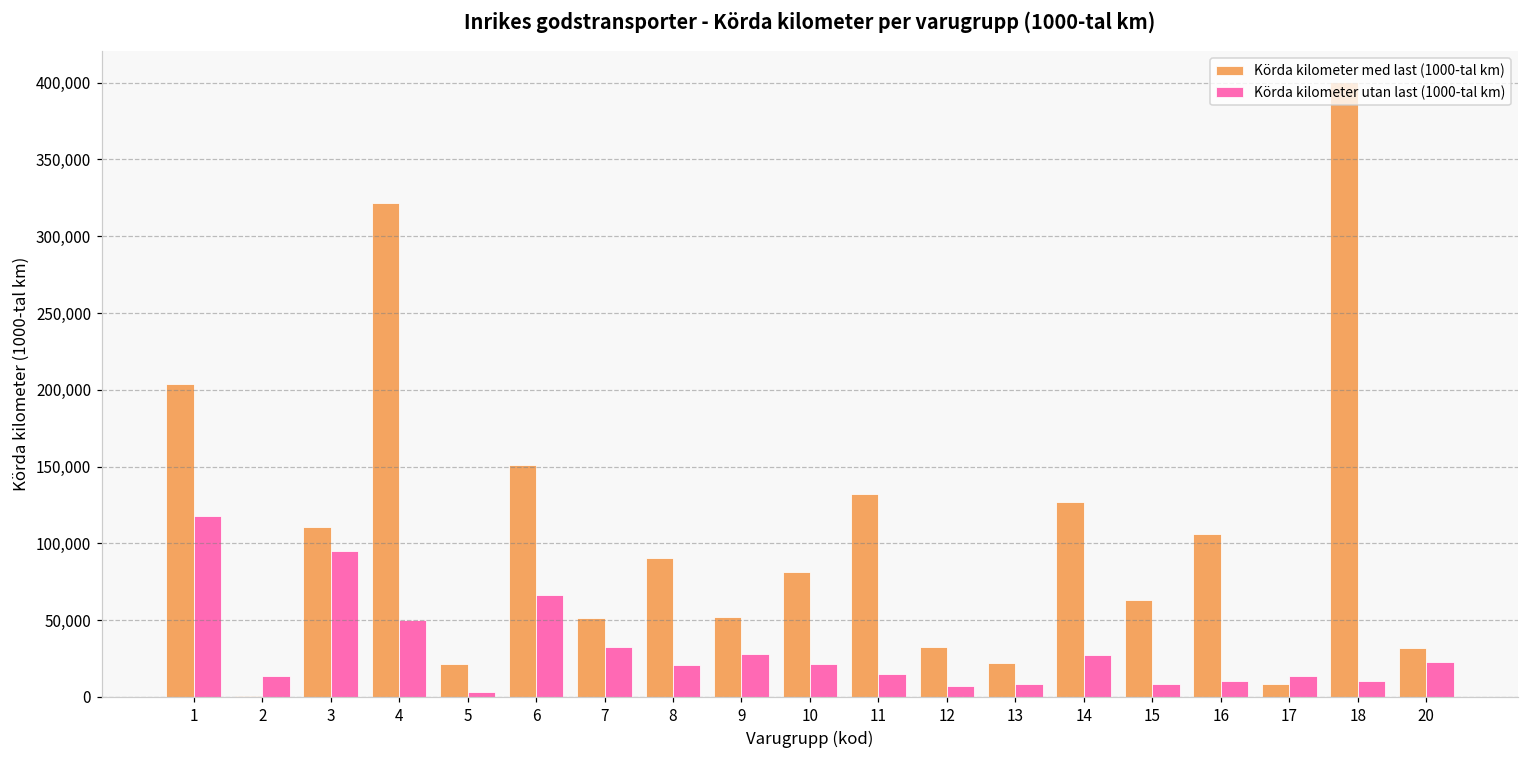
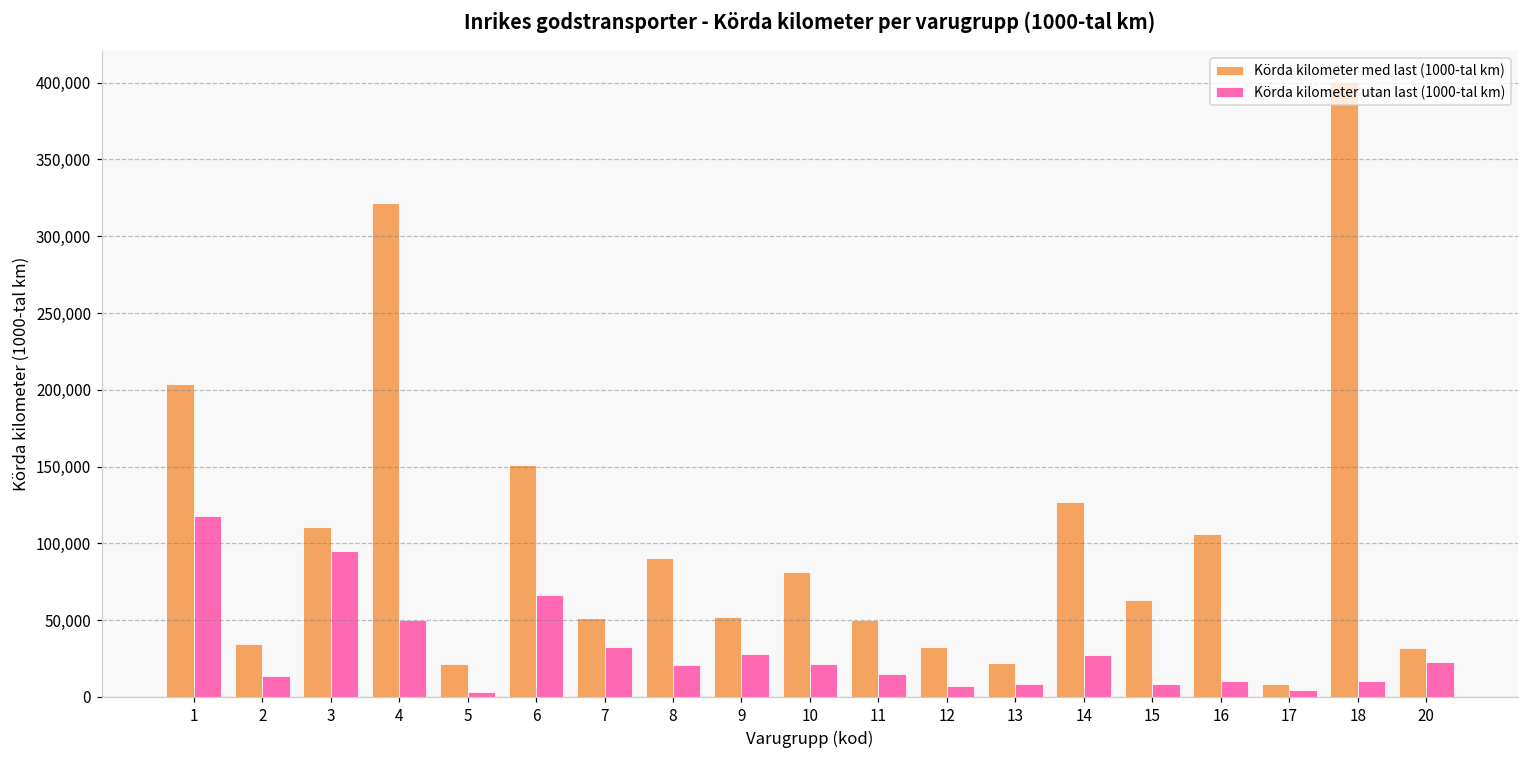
  {
    "Körda kilometer med last (1000-tal km)": {
      "1": "204,000",
-     "2": "0",
+     "2": "34,000",
      "3": "111,000",
      "4": "322,000",
      "5": "21,000",
      "6": "151,000",
      "7": "52,000",
      "8": "90,000",
      "9": "52,000",
      "10": "81,000",
-     "11": "132,000",
+     "11": "50,000",
      "12": "32,000",
      "13": "22,000",
      "14": "127,000",
      "15": "63,000",
      "16": "106,000",
      "17": "8,000",
      "20": "32,000"
    },
    "Körda kilometer utan last (1000-tal km)": {
      "1": "118,000",
      "2": "14,000",
      "3": "95,000",
      "4": "50,000",
      "5": "3,000",
      "6": "67,000",
      "7": "33,000",
      "8": "21,000",
      "9": "28,000",
      "10": "22,000",
      "11": "15,000",
      "12": "7,000",
      "13": "8,000",
      "14": "27,000",
      "15": "8,000",
      "16": "10,000",
-     "17": "13,000",
+     "17": "5,000",
      "18": "10,000",
      "20": "23,000"
    }
  }
